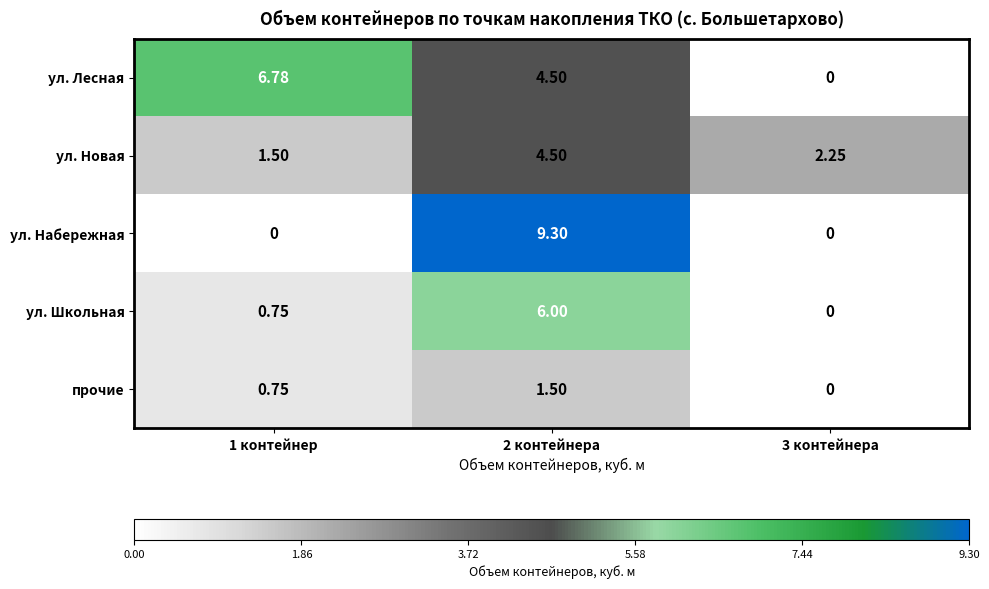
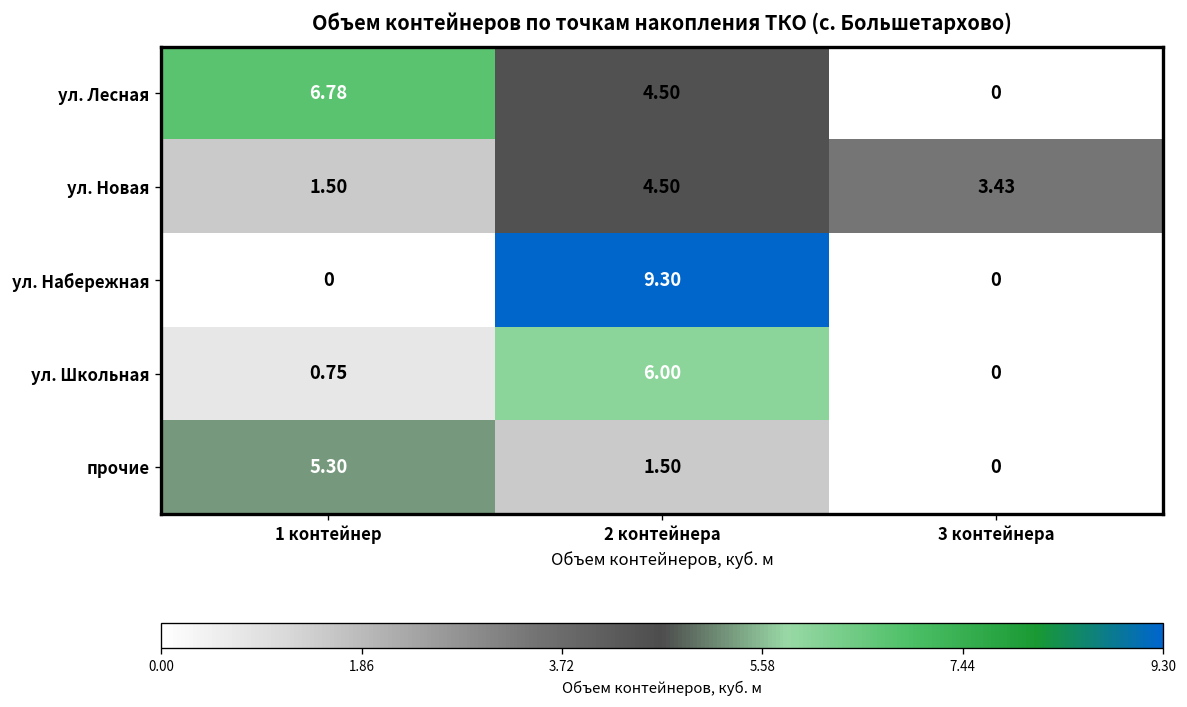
  {
    "ул. Лесная": {
      "1 контейнер": 6.78,
      "2 контейнера": 4.50,
      "3 контейнера": 0
    },
    "ул. Новая": {
      "1 контейнер": 1.50,
      "2 контейнера": 4.50,
-     "3 контейнера": 2.25
+     "3 контейнера": 3.43
    },
    "ул. Набережная": {
      "1 контейнер": 0,
      "2 контейнера": 9.30,
      "3 контейнера": 0
    },
    "ул. Школьная": {
      "1 контейнер": 0.75,
      "2 контейнера": 6.00,
      "3 контейнера": 0
    },
    "прочие": {
-     "1 контейнер": 0.75,
+     "1 контейнер": 5.30,
      "2 контейнера": 1.50,
      "3 контейнера": 0
    }
  }
